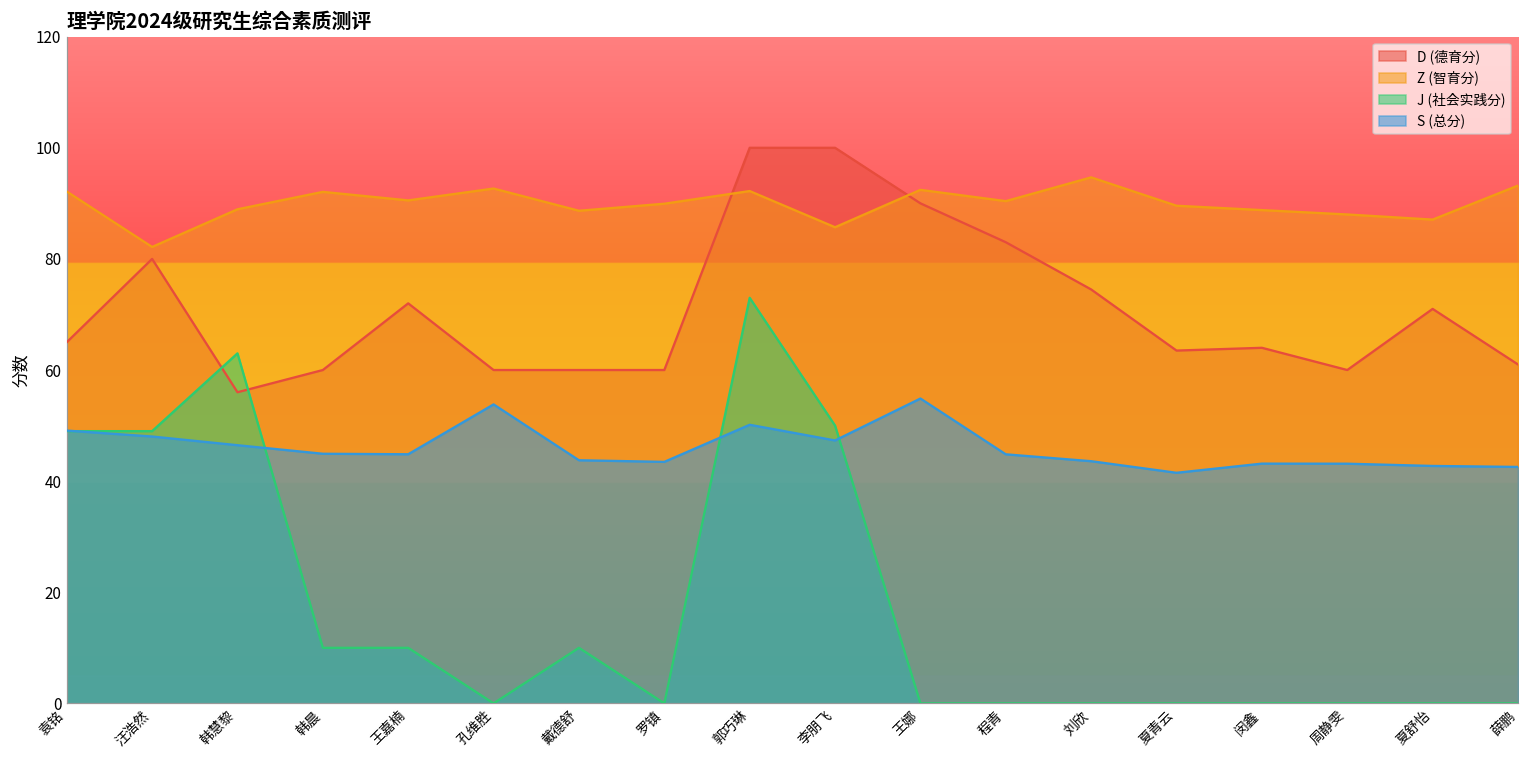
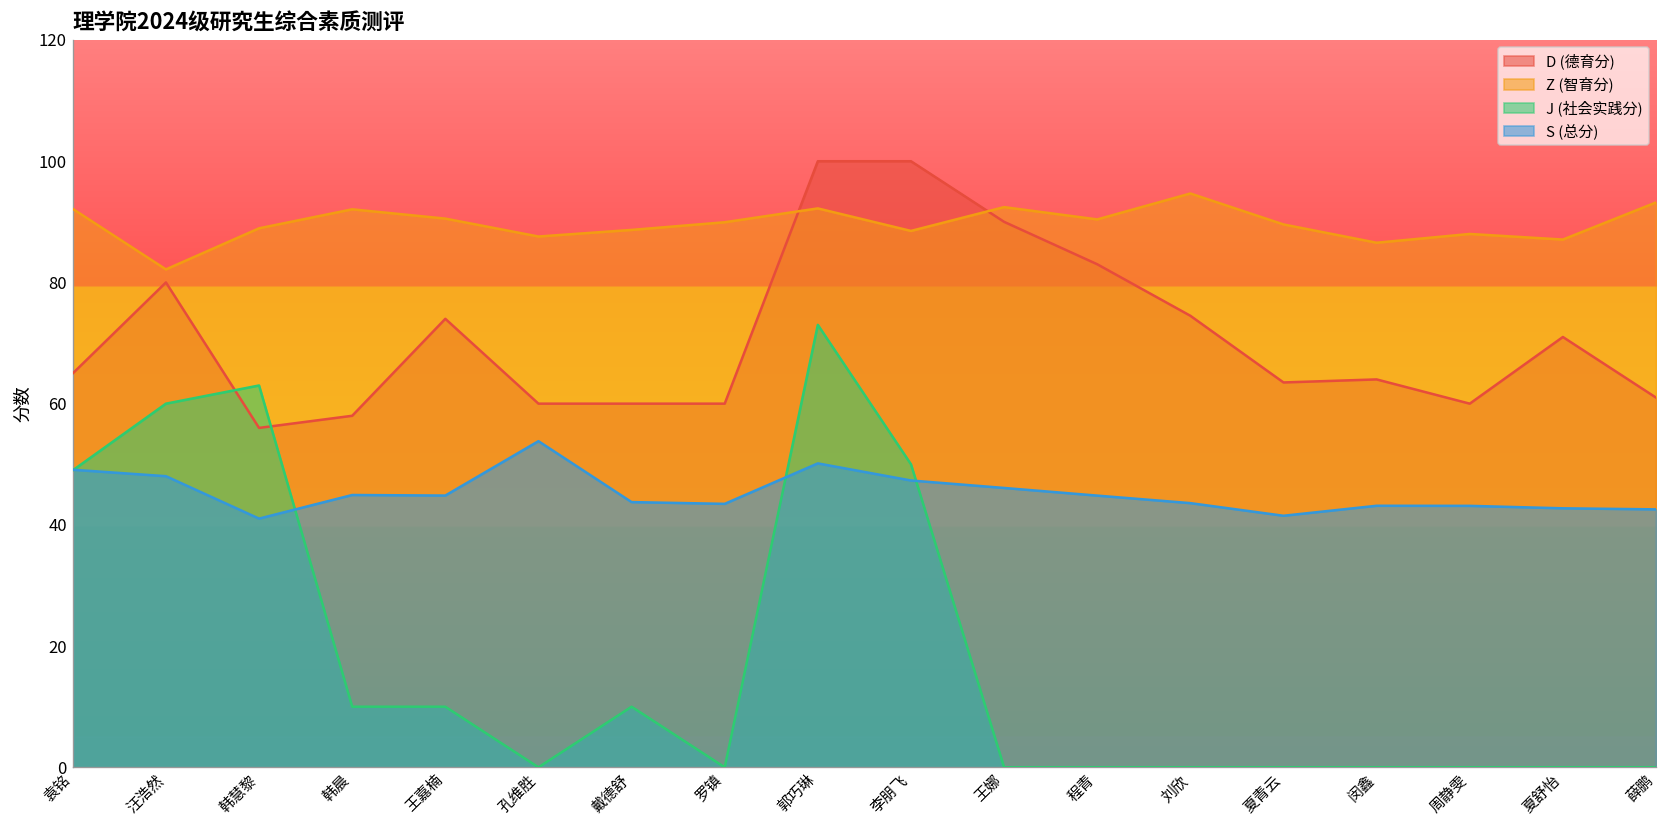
  {
    "D (德育分)": {
      "袁铭": 65,
      "汪浩然": 80,
      "韩慧黎": 56,
-     "韩晨": 60,
-     "王嘉楠": 72,
+     "韩晨": 58,
+     "王嘉楠": 74,
      "孔维胜": 60,
      "戴德舒": 60,
      "罗镇": 60,
      "郭巧琳": 100,
      "李朋飞": 100,
      "王娜": 90,
      "程青": 83,
      "刘欣": 75,
      "夏青云": 64,
      "闵鑫": 64,
      "周静雯": 60,
      "夏舒怡": 71,
      "薛鹏": 61
    },
    "Z (智育分)": {
      "袁铭": 92,
      "汪浩然": 82,
      "韩慧黎": 89,
      "韩晨": 92,
      "王嘉楠": 91,
-     "孔维胜": 93,
+     "孔维胜": 88,
      "戴德舒": 89,
      "罗镇": 90,
      "郭巧琳": 92,
-     "李朋飞": 86,
+     "李朋飞": 89,
      "王娜": 92,
      "程青": 90,
      "刘欣": 95,
      "夏青云": 90,
-     "闵鑫": 89,
+     "闵鑫": 87,
      "周静雯": 88,
      "夏舒怡": 87,
      "薛鹏": 93
    },
    "J (社会实践分)": {
-     "汪浩然": 49,
+     "汪浩然": 60,
      "韩慧黎": 63,
      "韩晨": 10,
      "王嘉楠": 10,
      "戴德舒": 10,
      "郭巧琳": 73,
      "李朋飞": 50
    },
    "S (总分)": {
      "汪浩然": 48,
-     "韩慧黎": 46,
+     "韩慧黎": 41,
      "韩晨": 45,
      "王嘉楠": 45,
      "孔维胜": 54,
      "戴德舒": 44,
      "罗镇": 43,
      "郭巧琳": 50,
      "李朋飞": 47,
-     "王娜": 55,
+     "王娜": 46,
      "程青": 45,
      "刘欣": 44,
      "夏青云": 42,
      "闵鑫": 43,
      "周静雯": 43,
      "夏舒怡": 43,
      "薛鹏": 43
    }
  }
